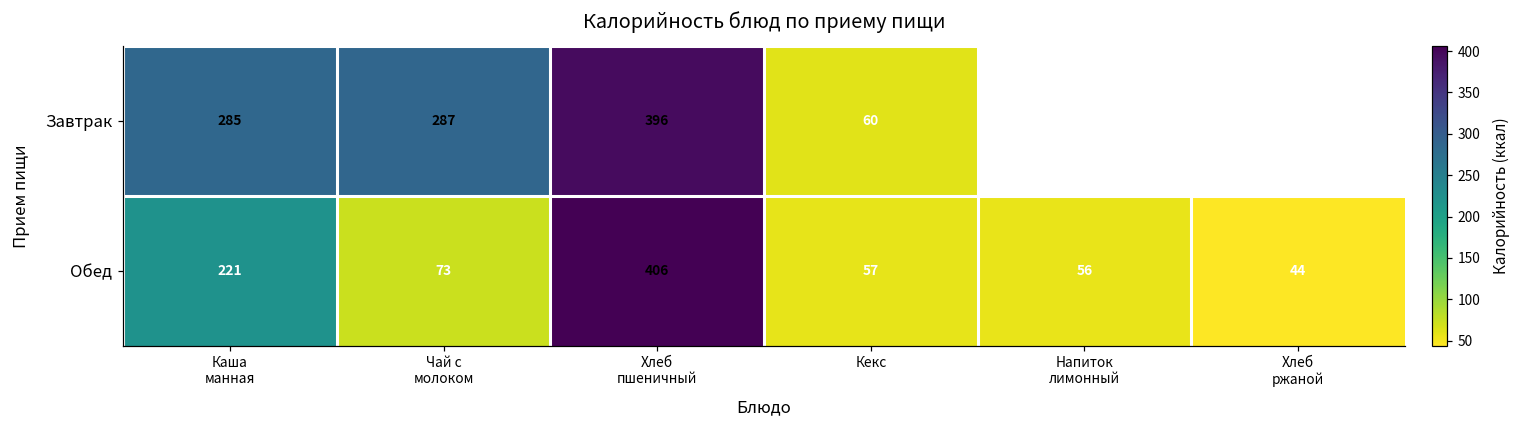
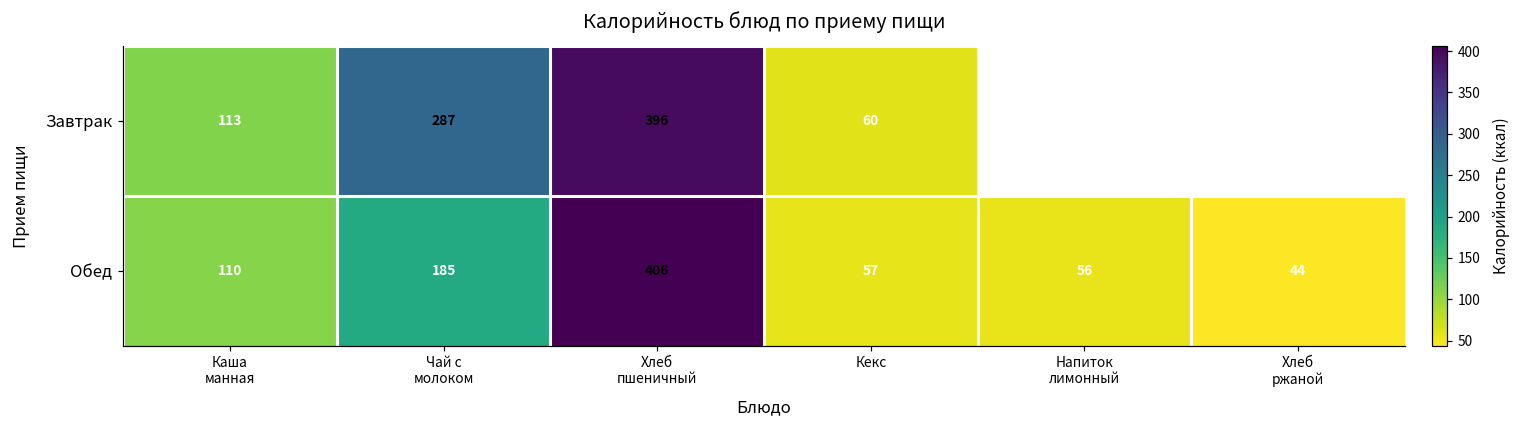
  {
    "Завтрак": {
-     "Каша манная": 285,
+     "Каша манная": 113,
      "Чай с молоком": 287,
      "Хлеб пшеничный": 396,
      "Кекс": 60
    },
    "Обед": {
-     "Каша манная": 221,
-     "Чай с молоком": 73,
+     "Каша манная": 110,
+     "Чай с молоком": 185,
      "Хлеб пшеничный": 406,
      "Кекс": 57,
      "Напиток лимонный": 56,
      "Хлеб ржаной": 44
    }
  }
